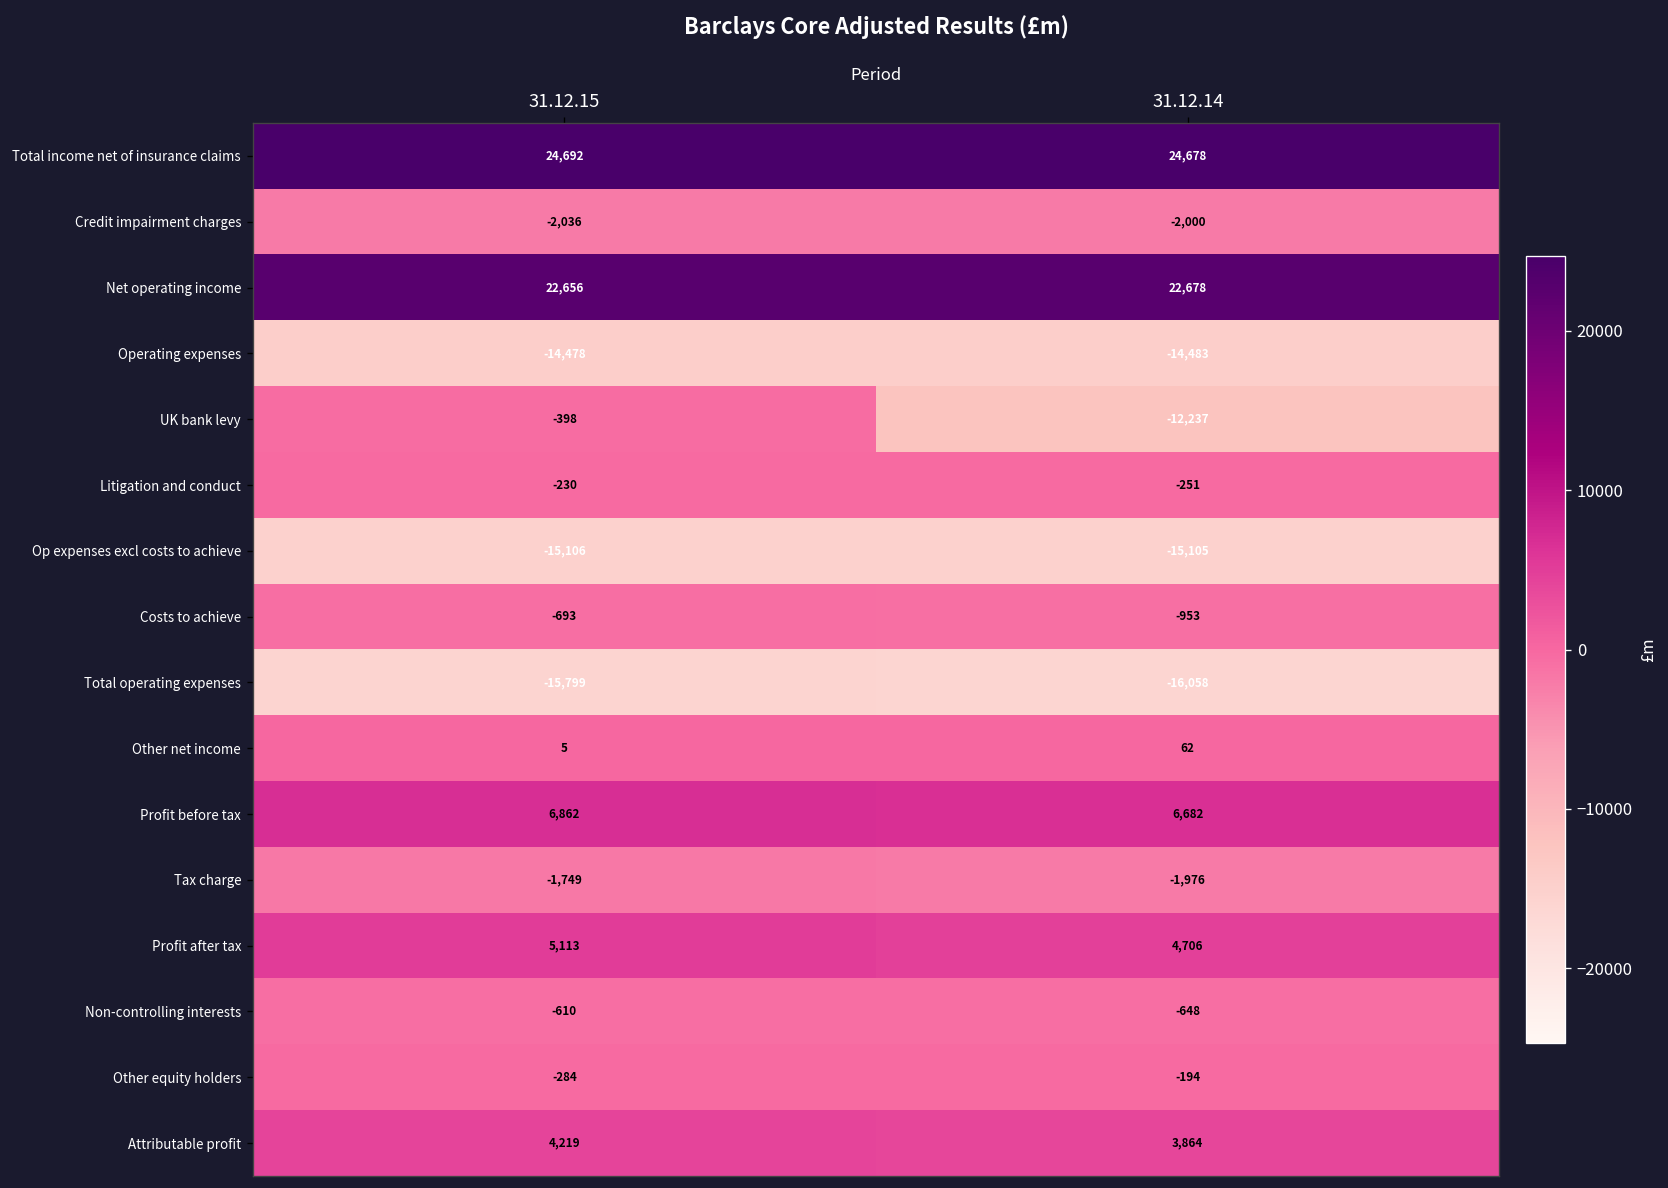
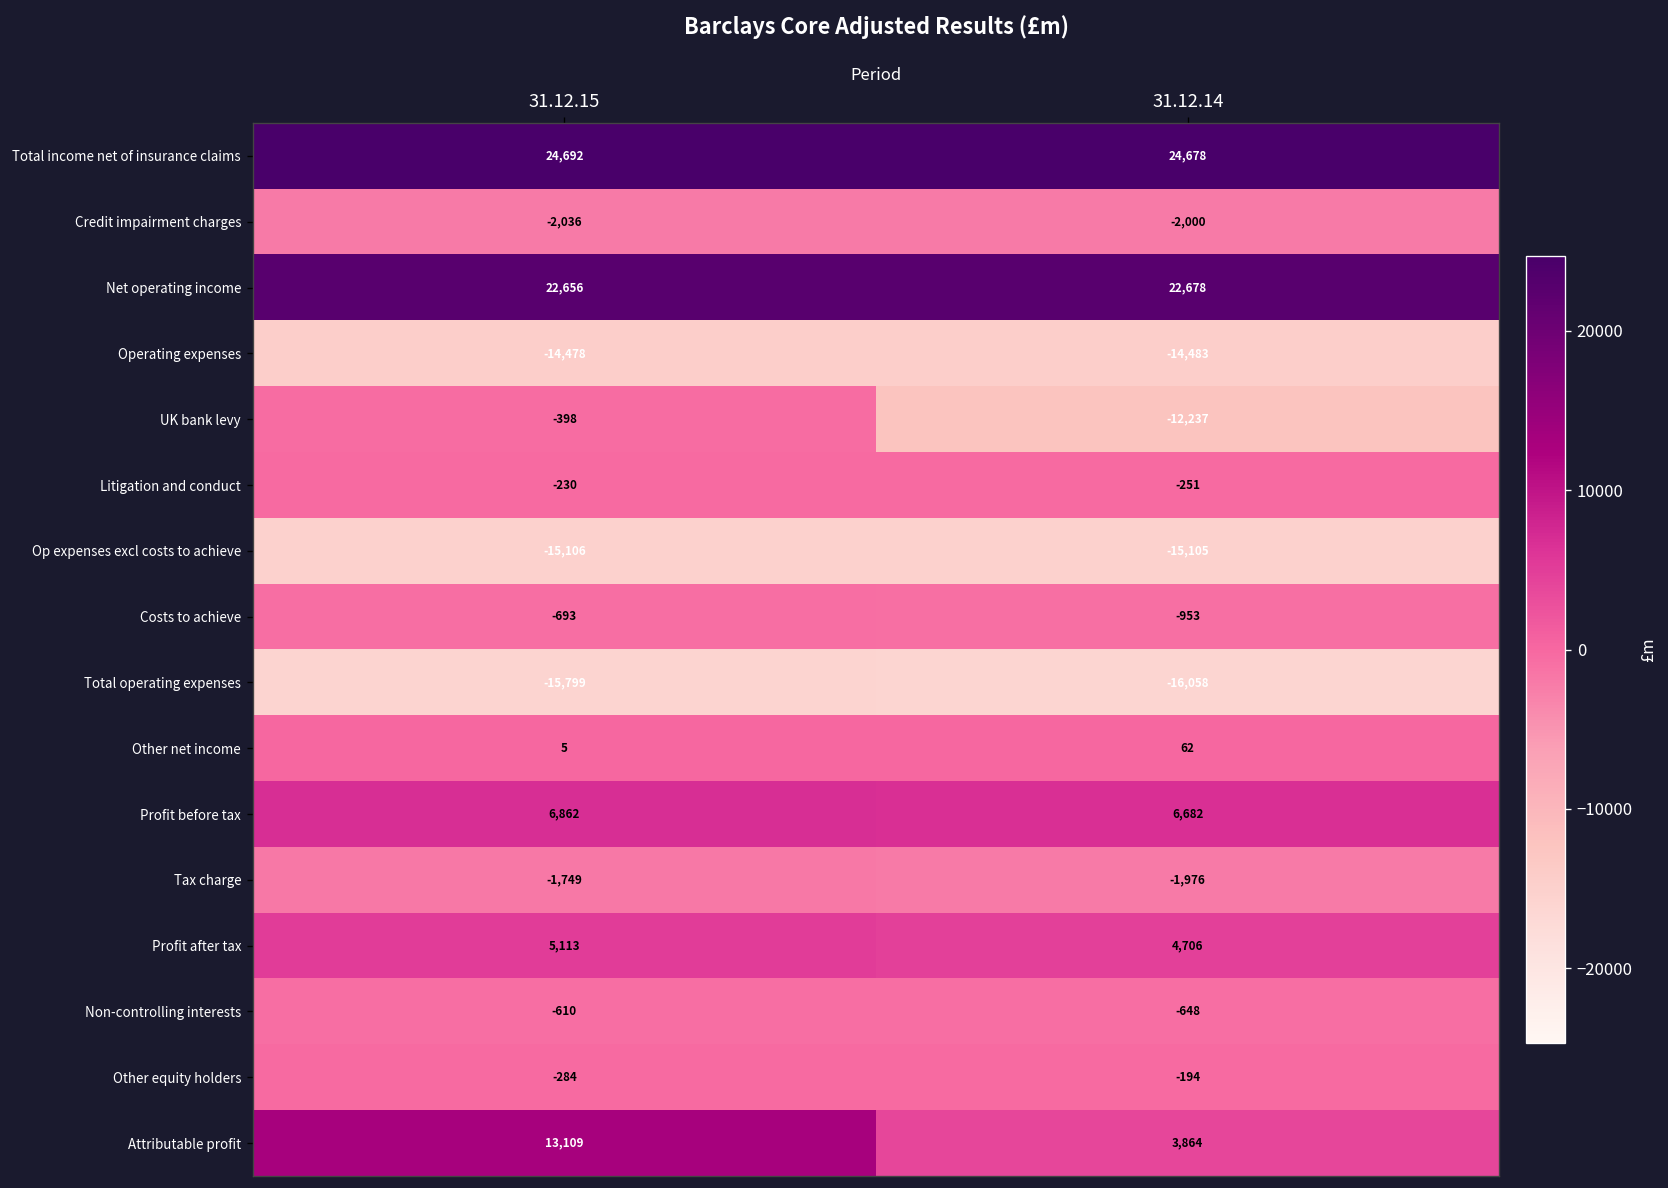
  {
    "Total income net of insurance claims": {
      "31.12.15": "24,692",
      "31.12.14": "24,678"
    },
    "Credit impairment charges": {
      "31.12.15": "-2,036",
      "31.12.14": "-2,000"
    },
    "Net operating income": {
      "31.12.15": "22,656",
      "31.12.14": "22,678"
    },
    "Operating expenses": {
      "31.12.15": "-14,478",
      "31.12.14": "-14,483"
    },
    "UK bank levy": {
      "31.12.15": "-398",
      "31.12.14": "-12,237"
    },
    "Litigation and conduct": {
      "31.12.15": "-230",
      "31.12.14": "-251"
    },
    "Op expenses excl costs to achieve": {
      "31.12.15": "-15,106",
      "31.12.14": "-15,105"
    },
    "Costs to achieve": {
      "31.12.15": "-693",
      "31.12.14": "-953"
    },
    "Other net income": {
      "31.12.15": "5",
      "31.12.14": "62"
    },
    "Profit before tax": {
      "31.12.15": "6,862",
      "31.12.14": "6,682"
    },
    "Tax charge": {
      "31.12.15": "-1,749",
      "31.12.14": "-1,976"
    },
    "Profit after tax": {
      "31.12.15": "5,113",
      "31.12.14": "4,706"
    },
    "Non-controlling interests": {
      "31.12.15": "-610",
      "31.12.14": "-648"
    },
    "Other equity holders": {
      "31.12.15": "-284",
      "31.12.14": "-194"
    },
    "Attributable profit": {
-     "31.12.15": "4,219",
+     "31.12.15": "13,109",
      "31.12.14": "3,864"
    }
  }
